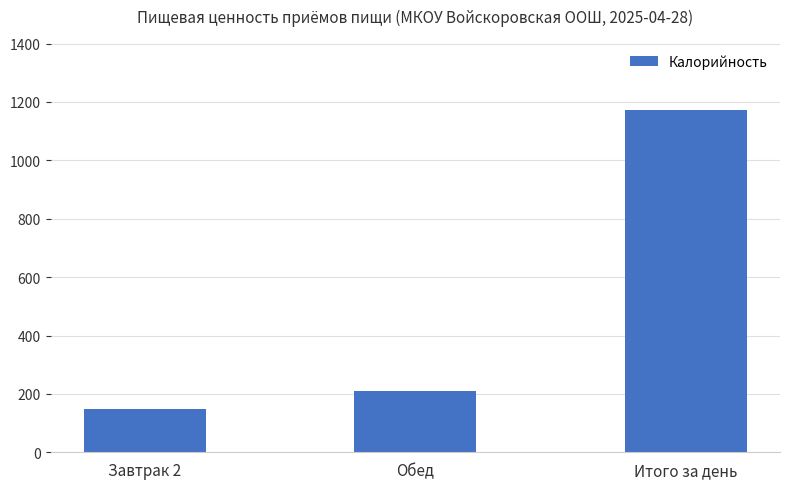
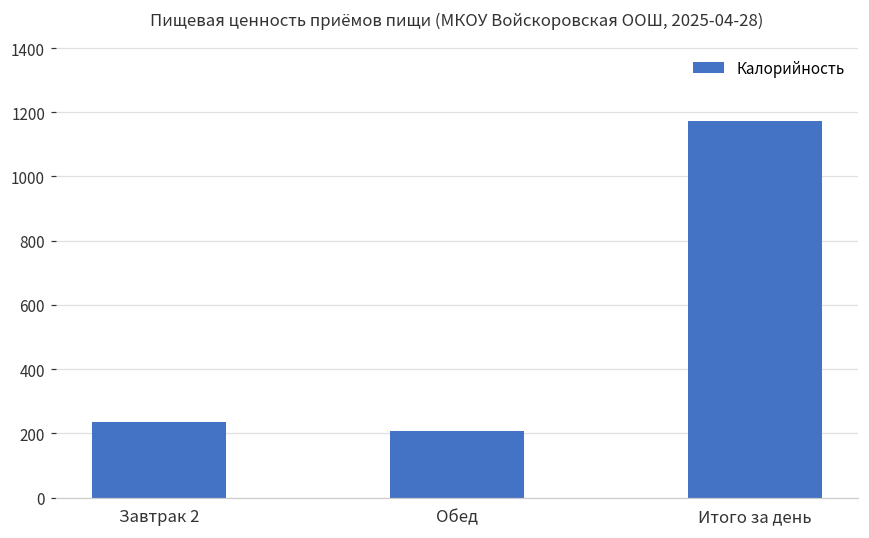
  {
-   "Завтрак 2": 150,
+   "Завтрак 2": 230,
    "Обед": 210,
    "Итого за день": 1170
  }
